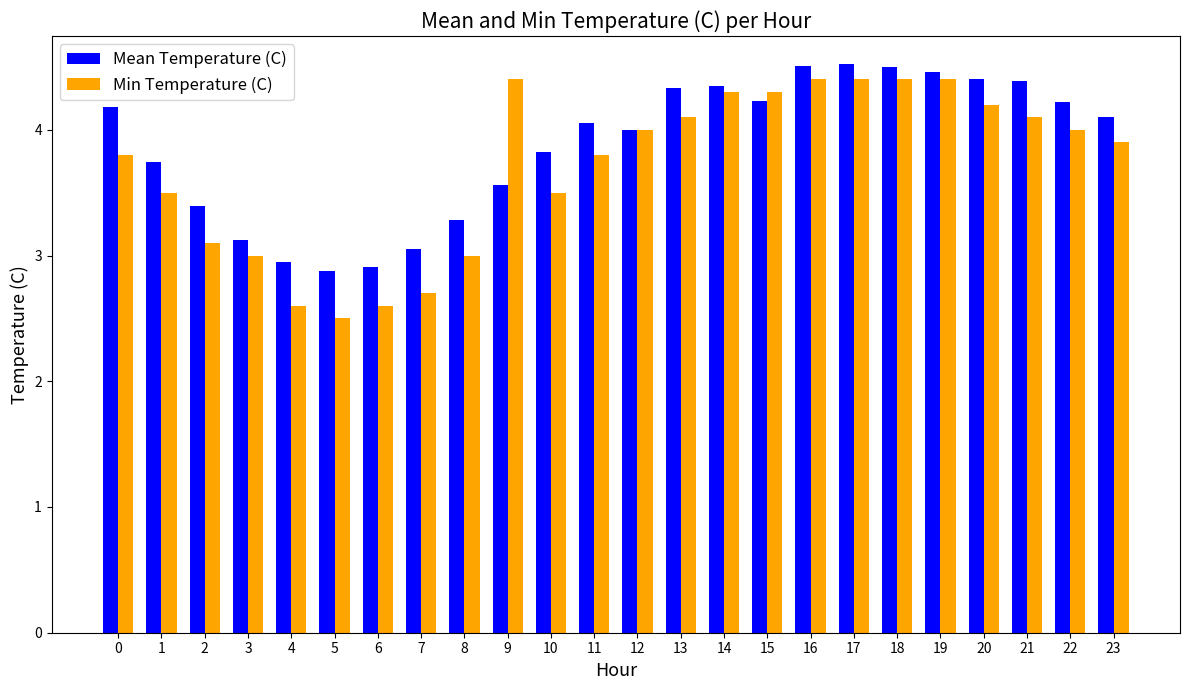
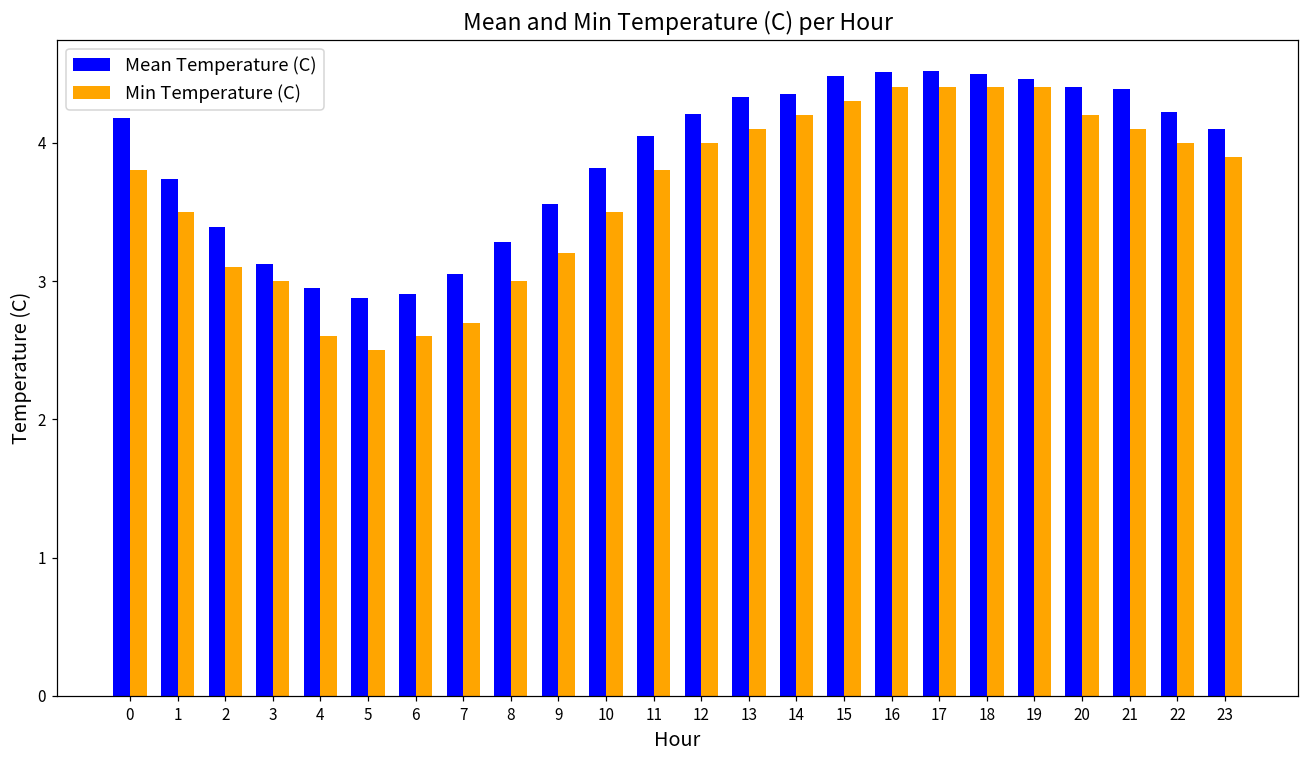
  {
    "Mean Temperature (C)": {
      "0": 4.18,
      "1": 3.74,
      "2": 3.39,
      "3": 3.12,
      "4": 2.95,
      "5": 2.88,
      "6": 2.91,
      "7": 3.05,
      "8": 3.28,
      "9": 3.56,
      "10": 3.82,
      "11": 4.05,
-     "12": 4.00,
+     "12": 4.21,
      "13": 4.33,
      "14": 4.35,
-     "15": 4.23,
+     "15": 4.48,
      "16": 4.51,
      "17": 4.52,
      "18": 4.50,
      "19": 4.46,
      "20": 4.40,
      "21": 4.39,
      "22": 4.22,
      "23": 4.10
    },
    "Min Temperature (C)": {
      "0": 3.8,
      "1": 3.5,
      "2": 3.1,
      "3": 3.0,
      "4": 2.6,
      "5": 2.5,
      "6": 2.6,
      "7": 2.7,
      "8": 3.0,
-     "9": 4.4,
+     "9": 3.2,
      "10": 3.5,
      "11": 3.8,
      "12": 4.0,
      "13": 4.1,
-     "14": 4.3,
+     "14": 4.2,
      "15": 4.3,
      "16": 4.4,
      "17": 4.4,
      "18": 4.4,
      "19": 4.4,
      "20": 4.2,
      "21": 4.1,
      "22": 4.0,
      "23": 3.9
    }
  }
